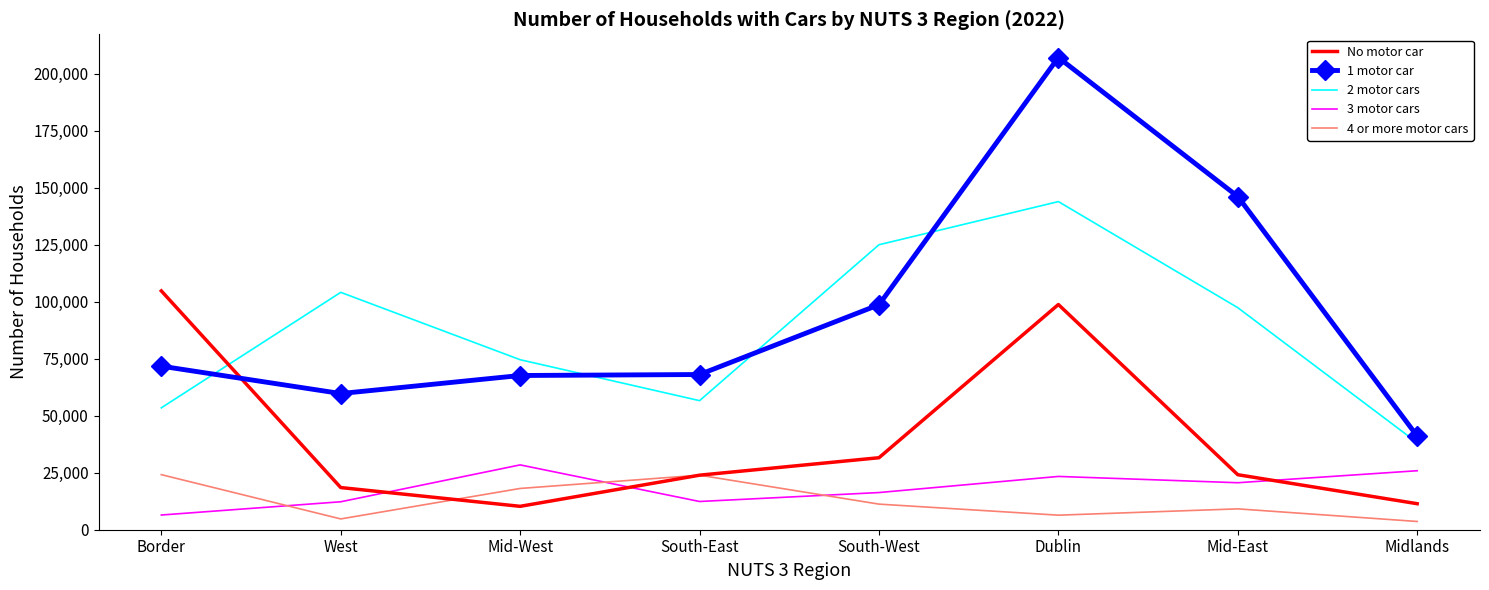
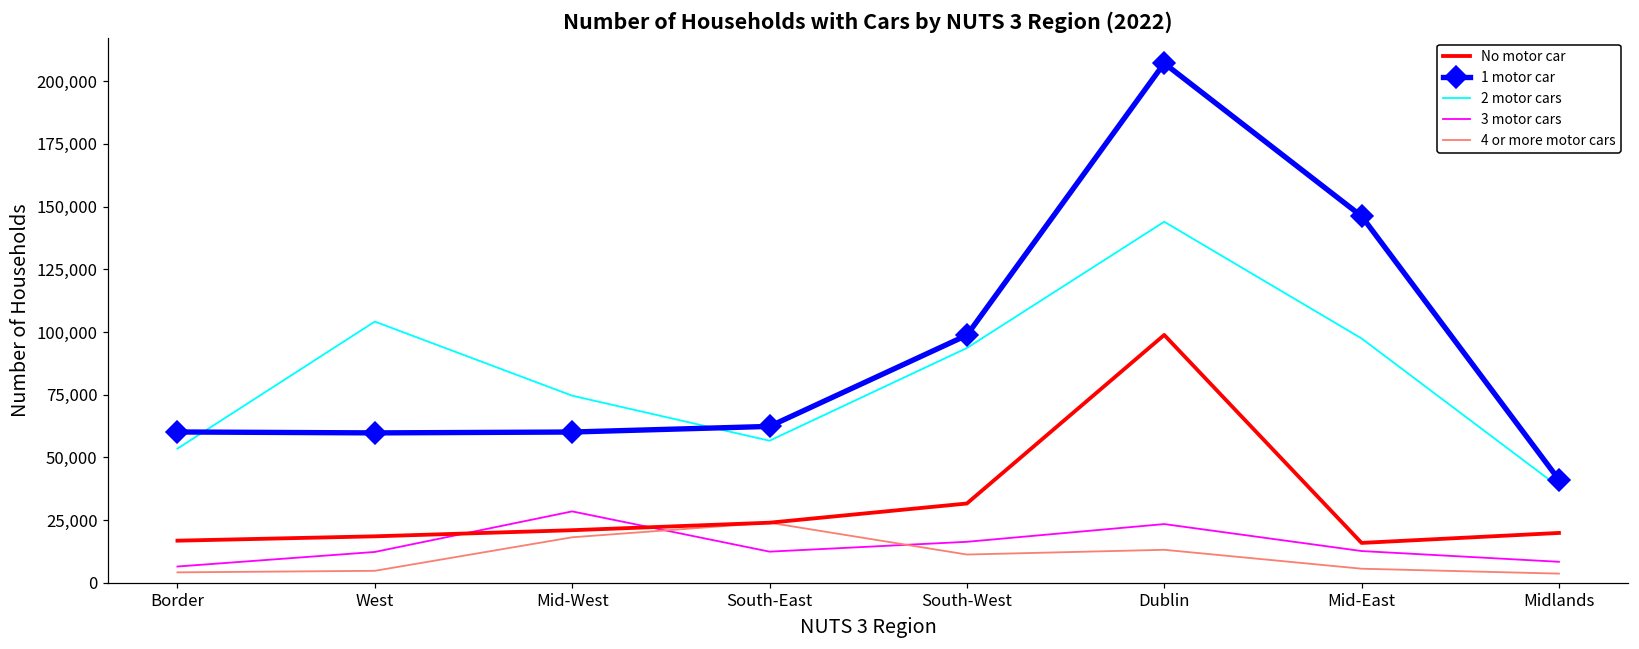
  {
    "No motor car": {
-     "Border": "105,000",
+     "Border": "17,000",
      "West": "18,000",
-     "Mid-West": "10,000",
+     "Mid-West": "21,000",
      "South-West": "32,000",
      "Dublin": "99,000",
-     "Mid-East": "24,000",
-     "Midlands": "11,000"
+     "Mid-East": "16,000",
+     "Midlands": "20,000"
    },
    "1 motor car": {
-     "Border": "72,000",
+     "Border": "60,000",
      "West": "60,000",
-     "Mid-West": "68,000",
-     "South-East": "68,000",
+     "Mid-West": "60,000",
+     "South-East": "62,000",
      "South-West": "99,000",
      "Dublin": "207,000",
      "Mid-East": "146,000",
      "Midlands": "41,000"
    },
    "2 motor cars": {
      "Border": "53,000",
      "West": "104,000",
      "Mid-West": "75,000",
      "South-East": "57,000",
-     "South-West": "125,000",
+     "South-West": "94,000",
      "Dublin": "144,000",
      "Mid-East": "97,000",
      "Midlands": "38,000"
    },
    "3 motor cars": {
      "Border": "6,000",
      "West": "12,000",
      "Mid-West": "28,000",
      "South-East": "12,000",
      "South-West": "16,000",
      "Dublin": "23,000",
-     "Mid-East": "21,000",
-     "Midlands": "26,000"
+     "Mid-East": "13,000",
+     "Midlands": "8,000"
    },
    "4 or more motor cars": {
-     "Border": "24,000",
+     "Border": "4,000",
      "West": "5,000",
      "Mid-West": "18,000",
      "South-West": "11,000",
-     "Dublin": "6,000",
-     "Mid-East": "9,000",
+     "Dublin": "13,000",
+     "Mid-East": "6,000",
      "Midlands": "4,000"
    }
  }
